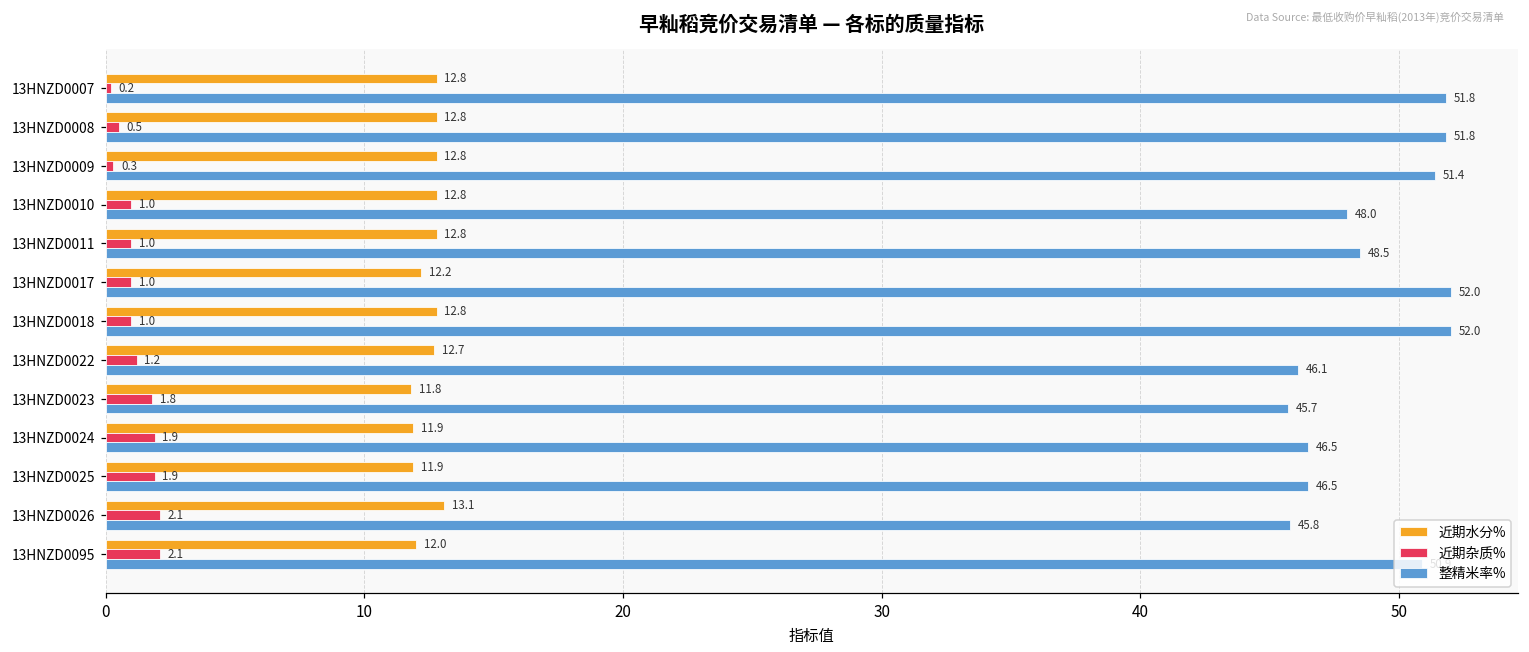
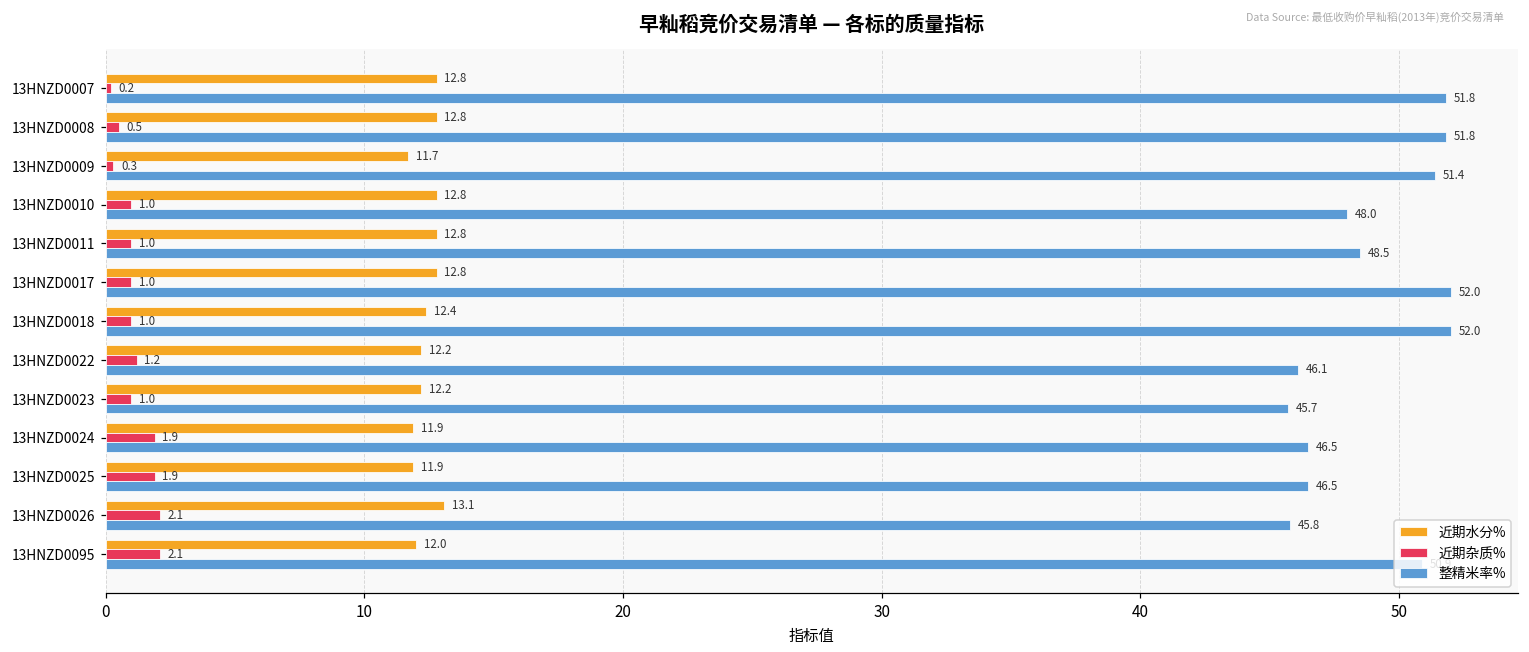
  {
    "近期水分%": {
      "13HNZD0007": 12.8,
      "13HNZD0008": 12.8,
-     "13HNZD0009": 12.8,
+     "13HNZD0009": 11.7,
      "13HNZD0010": 12.8,
      "13HNZD0011": 12.8,
-     "13HNZD0017": 12.2,
-     "13HNZD0018": 12.8,
-     "13HNZD0022": 12.7,
-     "13HNZD0023": 11.8,
+     "13HNZD0017": 12.8,
+     "13HNZD0018": 12.4,
+     "13HNZD0022": 12.2,
+     "13HNZD0023": 12.2,
      "13HNZD0024": 11.9,
      "13HNZD0025": 11.9,
      "13HNZD0026": 13.1,
      "13HNZD0095": 12.0
    },
    "近期杂质%": {
      "13HNZD0007": 0.2,
      "13HNZD0008": 0.5,
      "13HNZD0009": 0.3,
      "13HNZD0010": 1.0,
      "13HNZD0011": 1.0,
      "13HNZD0017": 1.0,
      "13HNZD0018": 1.0,
      "13HNZD0022": 1.2,
-     "13HNZD0023": 1.8,
+     "13HNZD0023": 1.0,
      "13HNZD0024": 1.9,
      "13HNZD0025": 1.9,
      "13HNZD0026": 2.1,
      "13HNZD0095": 2.1
    },
    "整精米率%": {
      "13HNZD0007": 51.8,
      "13HNZD0008": 51.8,
      "13HNZD0009": 51.4,
      "13HNZD0010": 48.0,
      "13HNZD0011": 48.5,
      "13HNZD0017": 52.0,
      "13HNZD0018": 52.0,
      "13HNZD0022": 46.1,
      "13HNZD0023": 45.7,
      "13HNZD0024": 46.5,
      "13HNZD0025": 46.5,
      "13HNZD0026": 45.8
    }
  }
